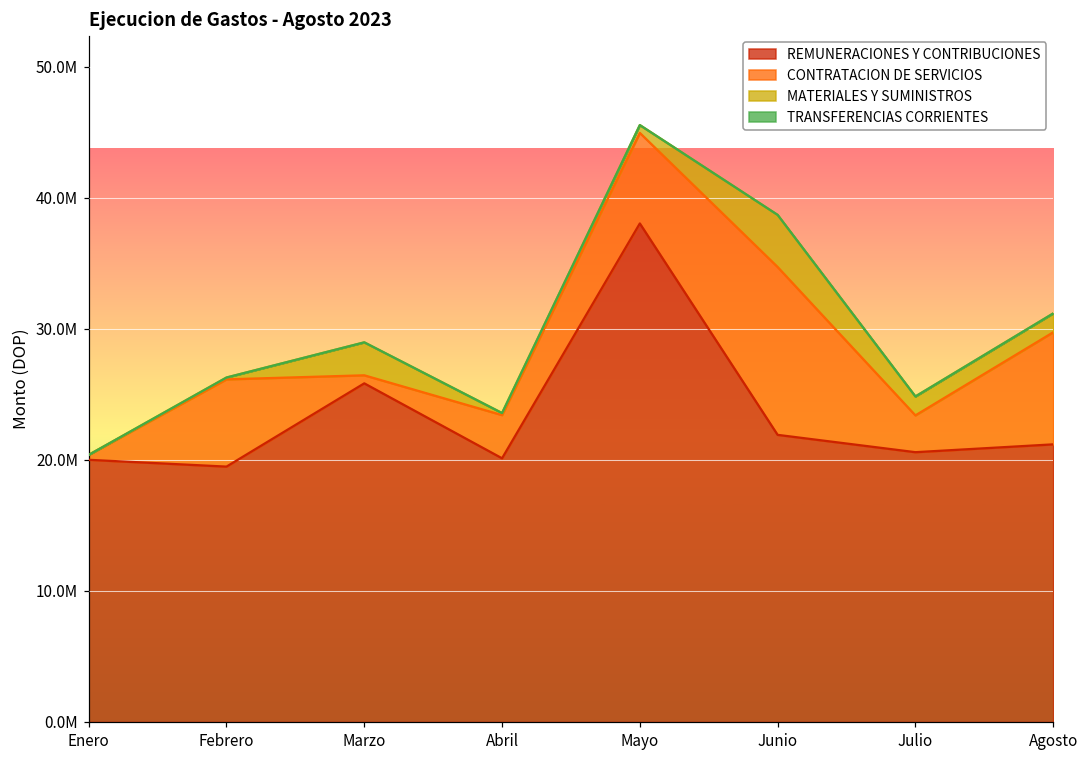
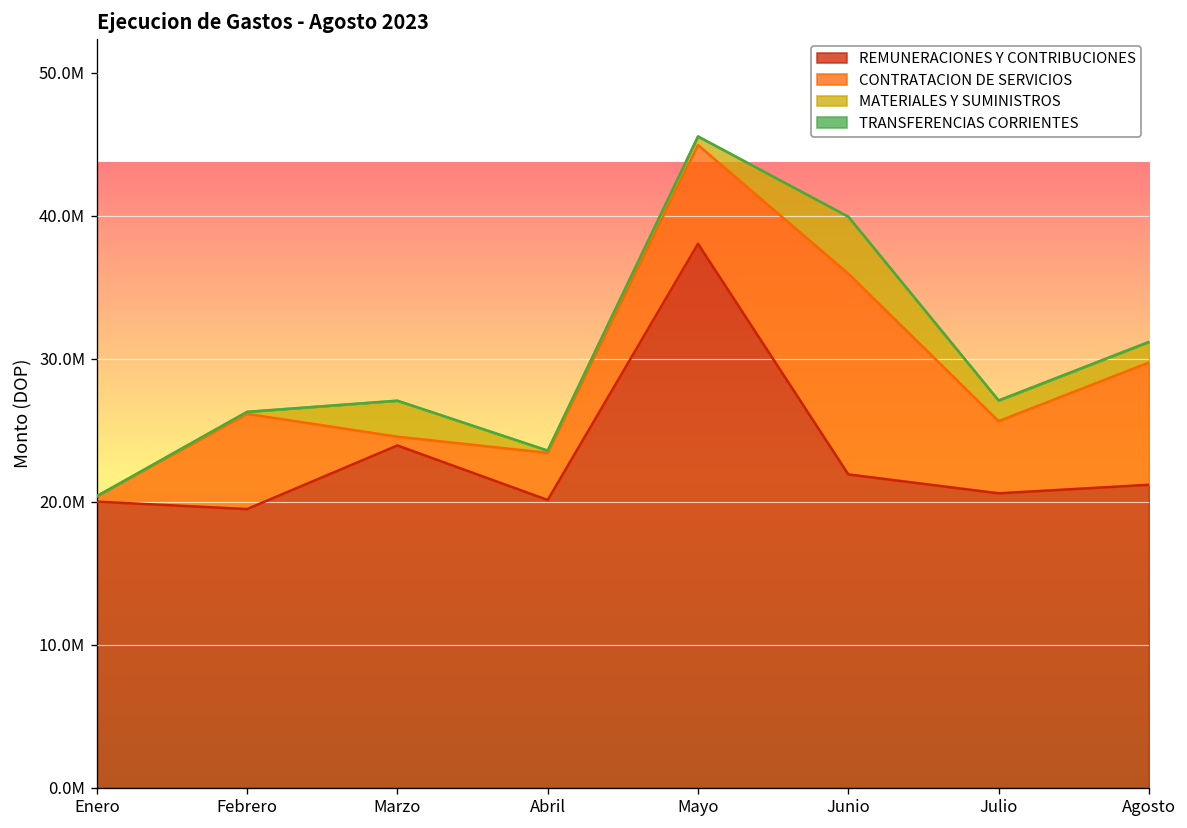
  {
    "REMUNERACIONES Y CONTRIBUCIONES": {
      "Enero": 20000000,
      "Febrero": 19500000,
-     "Marzo": 25800000,
+     "Marzo": 23900000,
      "Abril": 20100000,
      "Mayo": 38000000,
      "Junio": 21900000,
      "Julio": 20600000,
      "Agosto": 21200000
    },
    "CONTRATACION DE SERVICIOS": {
      "Marzo": 600000,
      "Mayo": 6900000,
-     "Junio": 12800000,
-     "Julio": 2800000,
+     "Junio": 14100000,
+     "Julio": 5000000,
      "Agosto": 8600000
    }
  }
